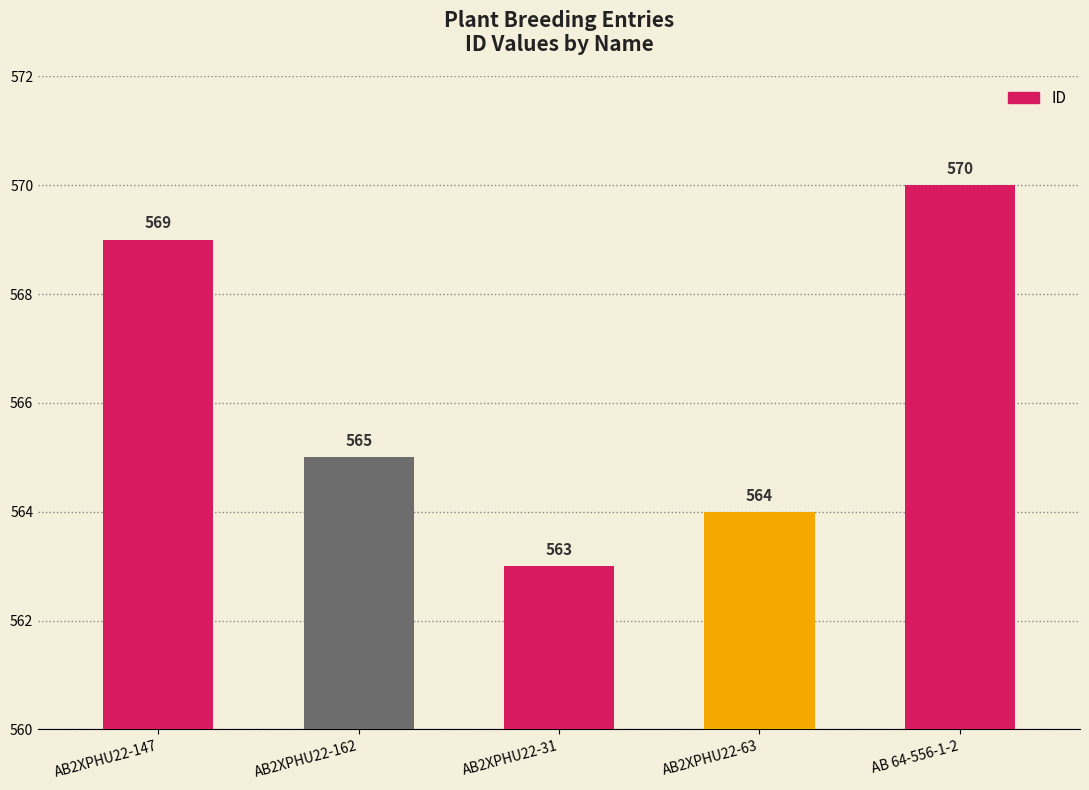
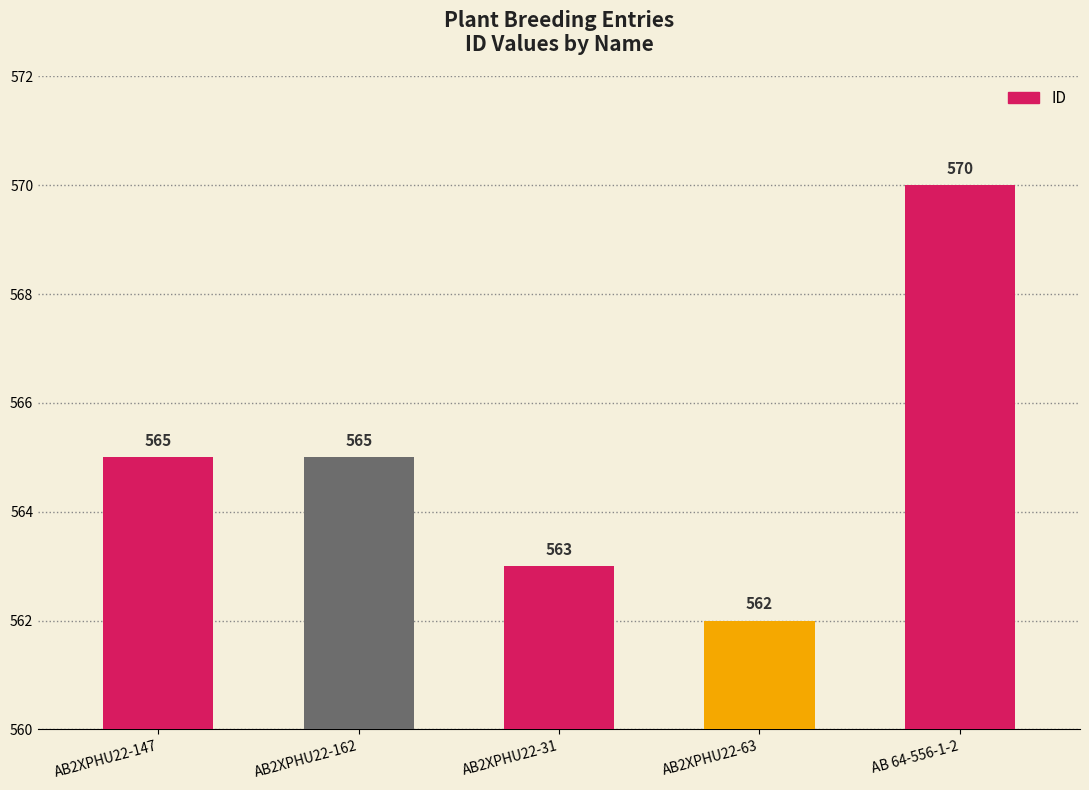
  {
-   "AB2XPHU22-147": 569,
+   "AB2XPHU22-147": 565,
    "AB2XPHU22-162": 565,
    "AB2XPHU22-31": 563,
-   "AB2XPHU22-63": 564,
+   "AB2XPHU22-63": 562,
    "AB 64-556-1-2": 570
  }
